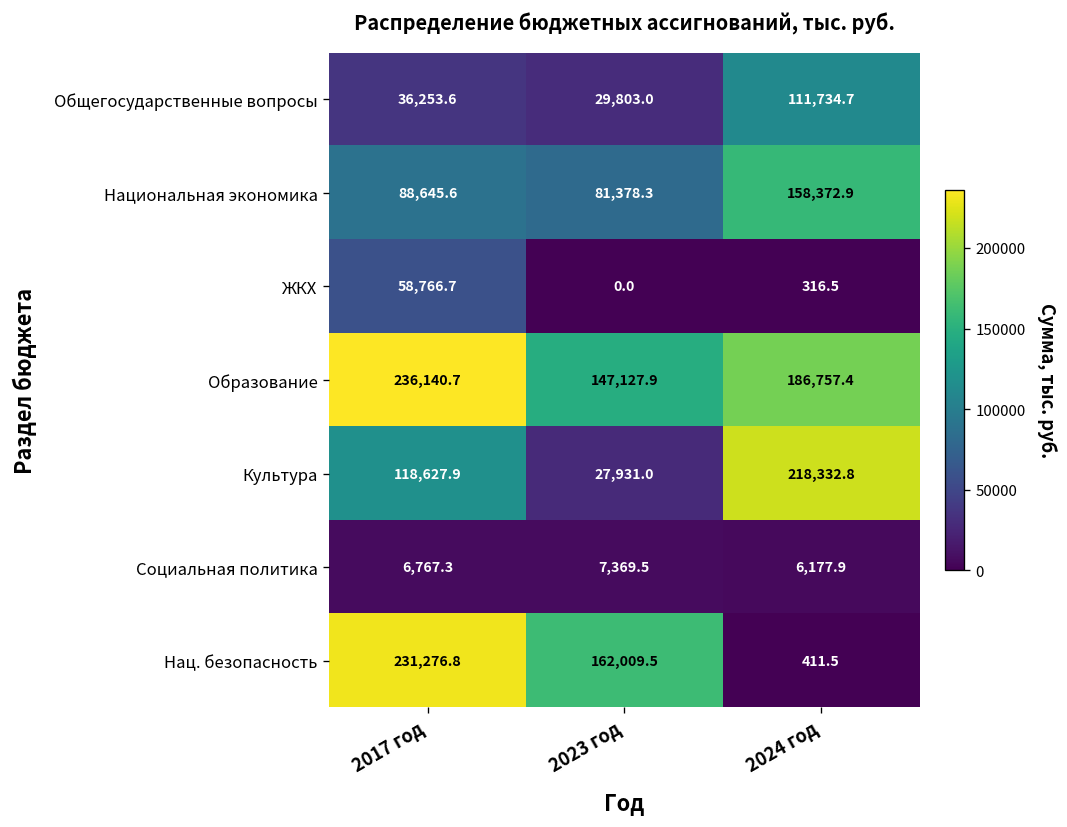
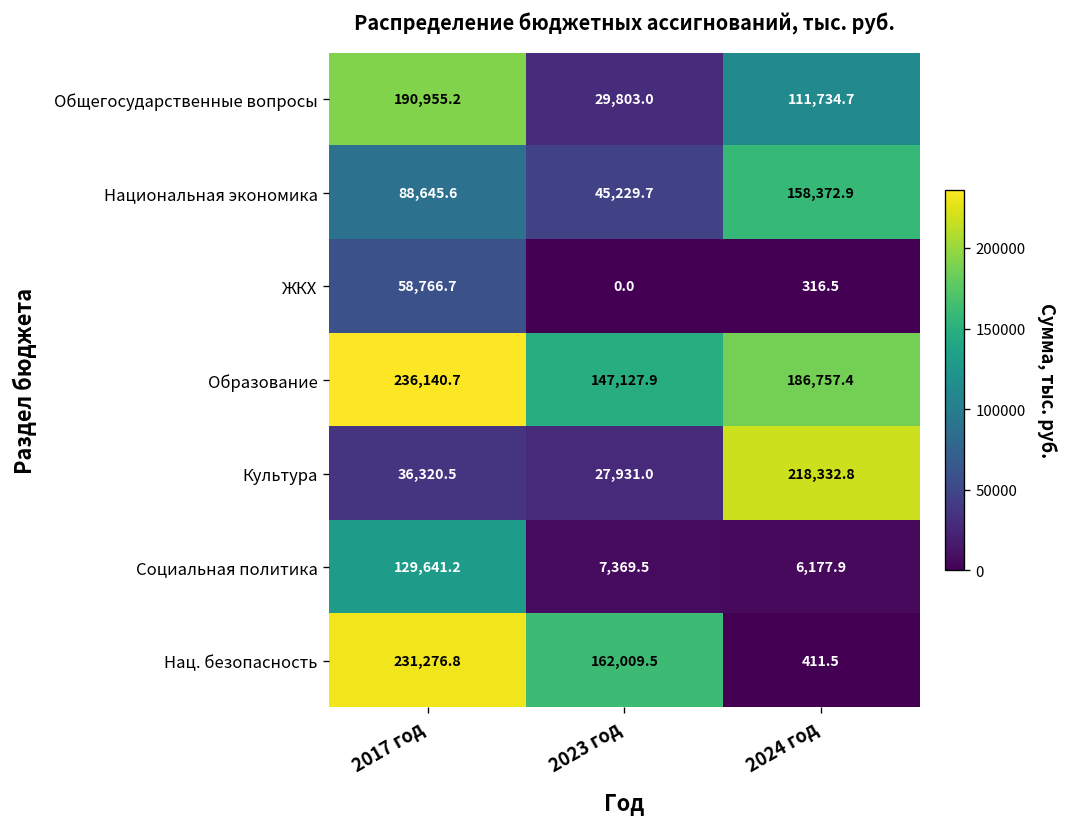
  {
    "Общегосударственные вопросы": {
-     "2017 год": "36,253.6",
+     "2017 год": "190,955.2",
      "2023 год": "29,803.0",
      "2024 год": "111,734.7"
    },
    "Национальная экономика": {
      "2017 год": "88,645.6",
-     "2023 год": "81,378.3",
+     "2023 год": "45,229.7",
      "2024 год": "158,372.9"
    },
    "ЖКХ": {
      "2017 год": "58,766.7",
      "2023 год": "0.0",
      "2024 год": "316.5"
    },
    "Образование": {
      "2017 год": "236,140.7",
      "2023 год": "147,127.9",
      "2024 год": "186,757.4"
    },
    "Культура": {
-     "2017 год": "118,627.9",
+     "2017 год": "36,320.5",
      "2023 год": "27,931.0",
      "2024 год": "218,332.8"
    },
    "Социальная политика": {
-     "2017 год": "6,767.3",
+     "2017 год": "129,641.2",
      "2023 год": "7,369.5",
      "2024 год": "6,177.9"
    },
    "Нац. безопасность": {
      "2017 год": "231,276.8",
      "2023 год": "162,009.5",
      "2024 год": "411.5"
    }
  }
